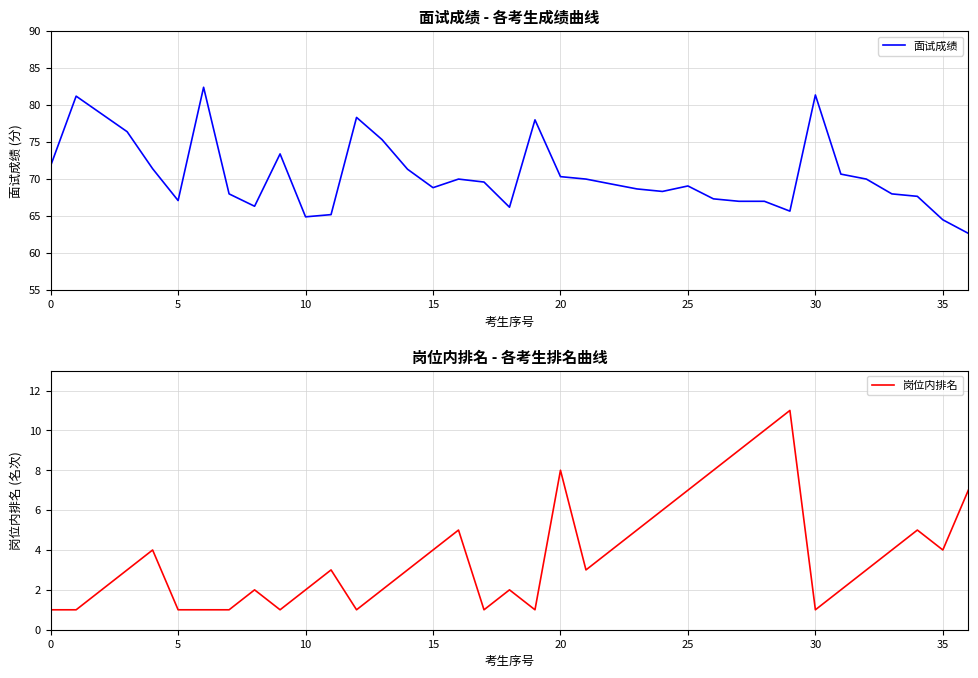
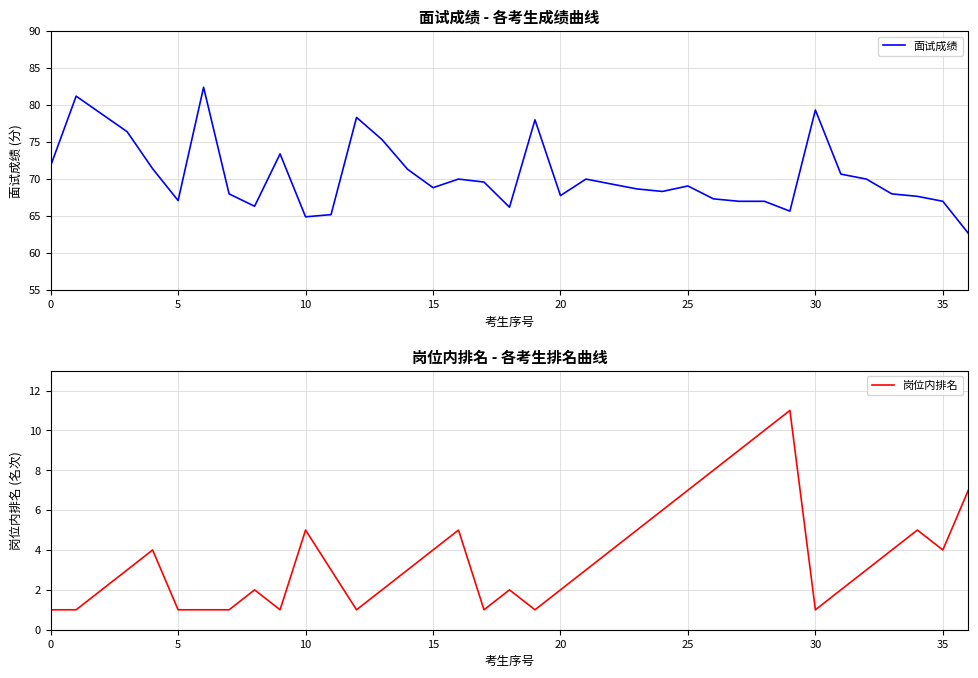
  {
    "面试成绩 - 各考生成绩曲线": {
      "0": 72,
      "5": 67,
      "10": 65,
      "15": 69,
-     "20": 70,
+     "20": 68,
      "25": 69,
-     "30": 81,
-     "35": 65
+     "30": 79,
+     "35": 67
    },
    "岗位内排名 - 各考生排名曲线": {
      "0": 1,
      "5": 1,
-     "10": 2,
+     "10": 5,
      "15": 4,
-     "20": 8,
+     "20": 2,
      "25": 7,
      "30": 1,
      "35": 4
    }
  }
